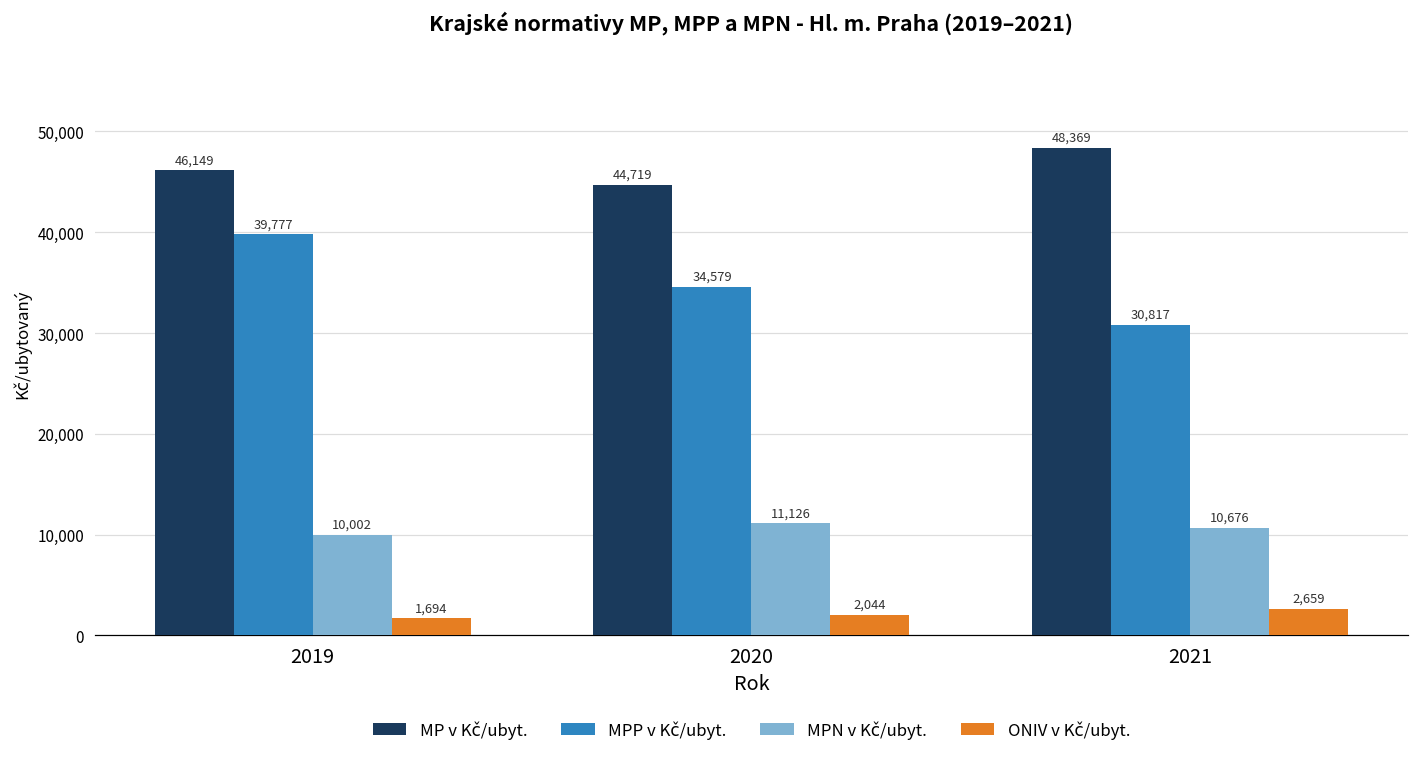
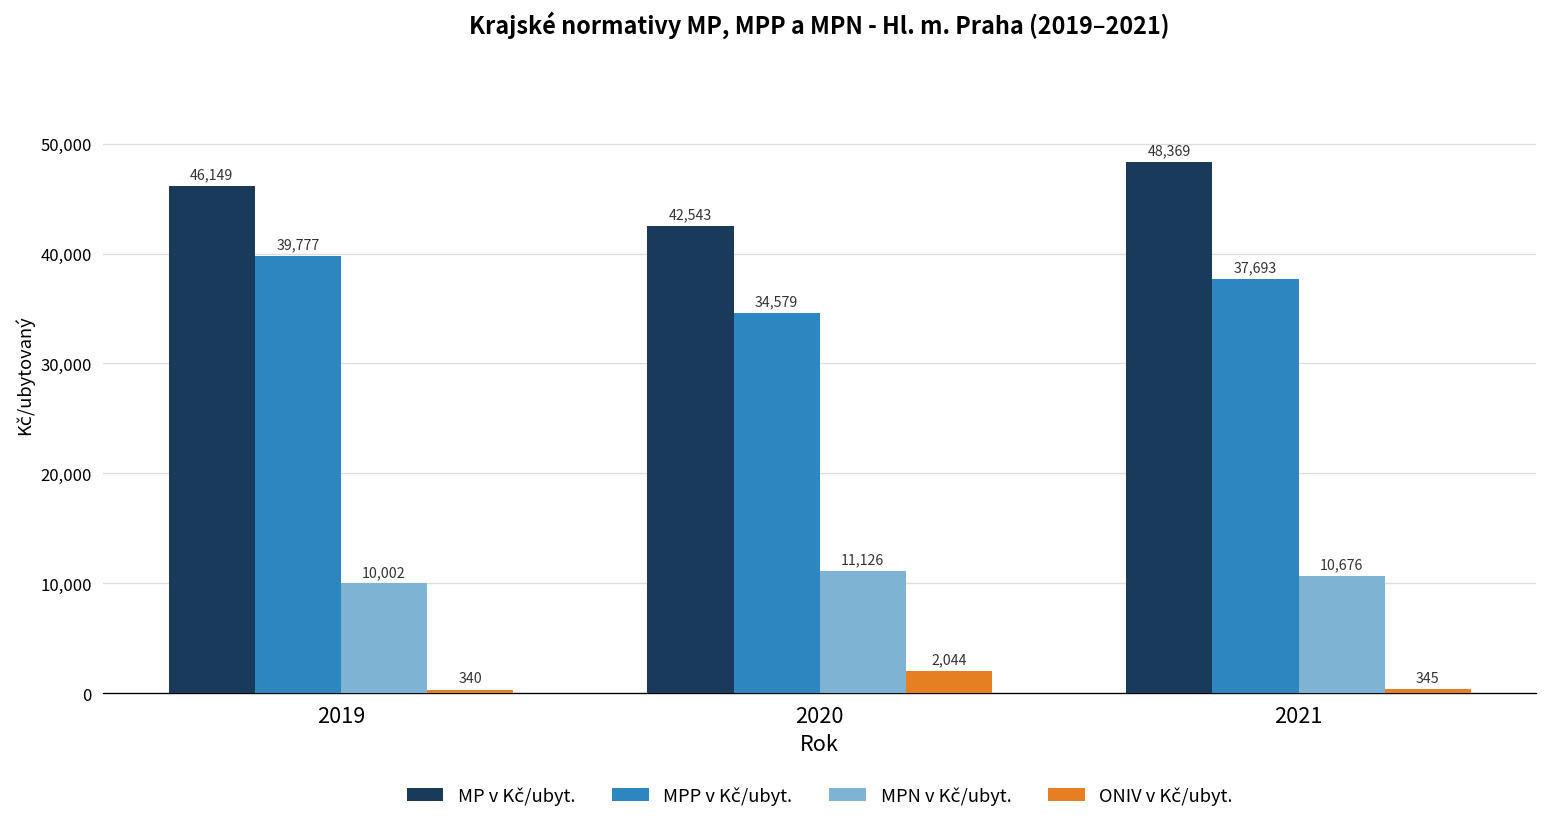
  {
    "MP v Kč/ubyt.": {
      "2019": "46,149",
-     "2020": "44,719",
+     "2020": "42,543",
      "2021": "48,369"
    },
    "MPP v Kč/ubyt.": {
      "2019": "39,777",
      "2020": "34,579",
-     "2021": "30,817"
+     "2021": "37,693"
    },
    "MPN v Kč/ubyt.": {
      "2019": "10,002",
      "2020": "11,126",
      "2021": "10,676"
    },
    "ONIV v Kč/ubyt.": {
-     "2019": "1,694",
+     "2019": "340",
      "2020": "2,044",
-     "2021": "2,659"
+     "2021": "345"
    }
  }
